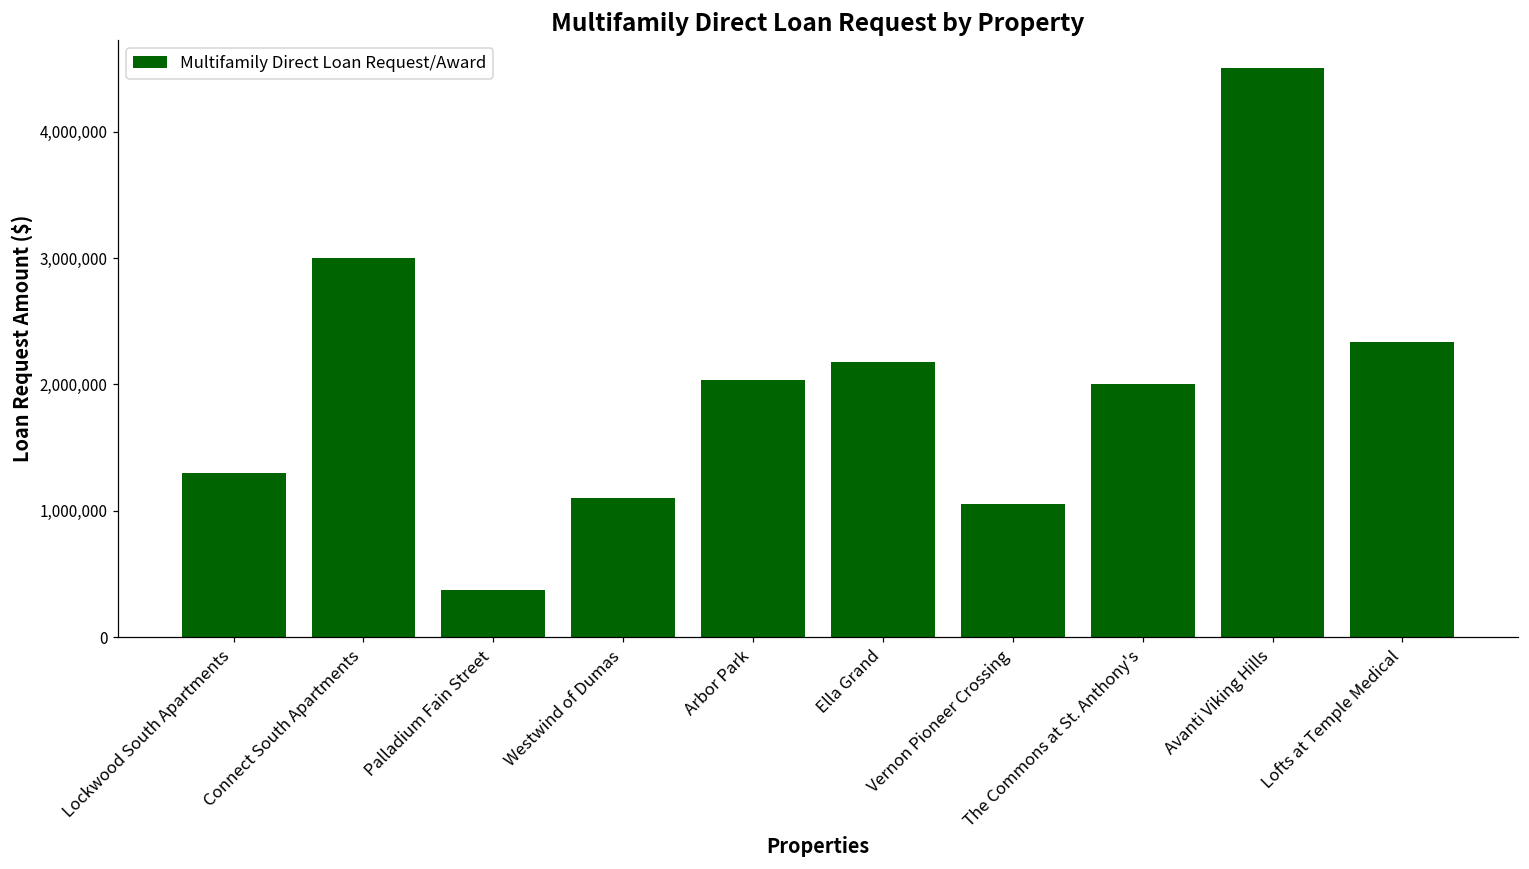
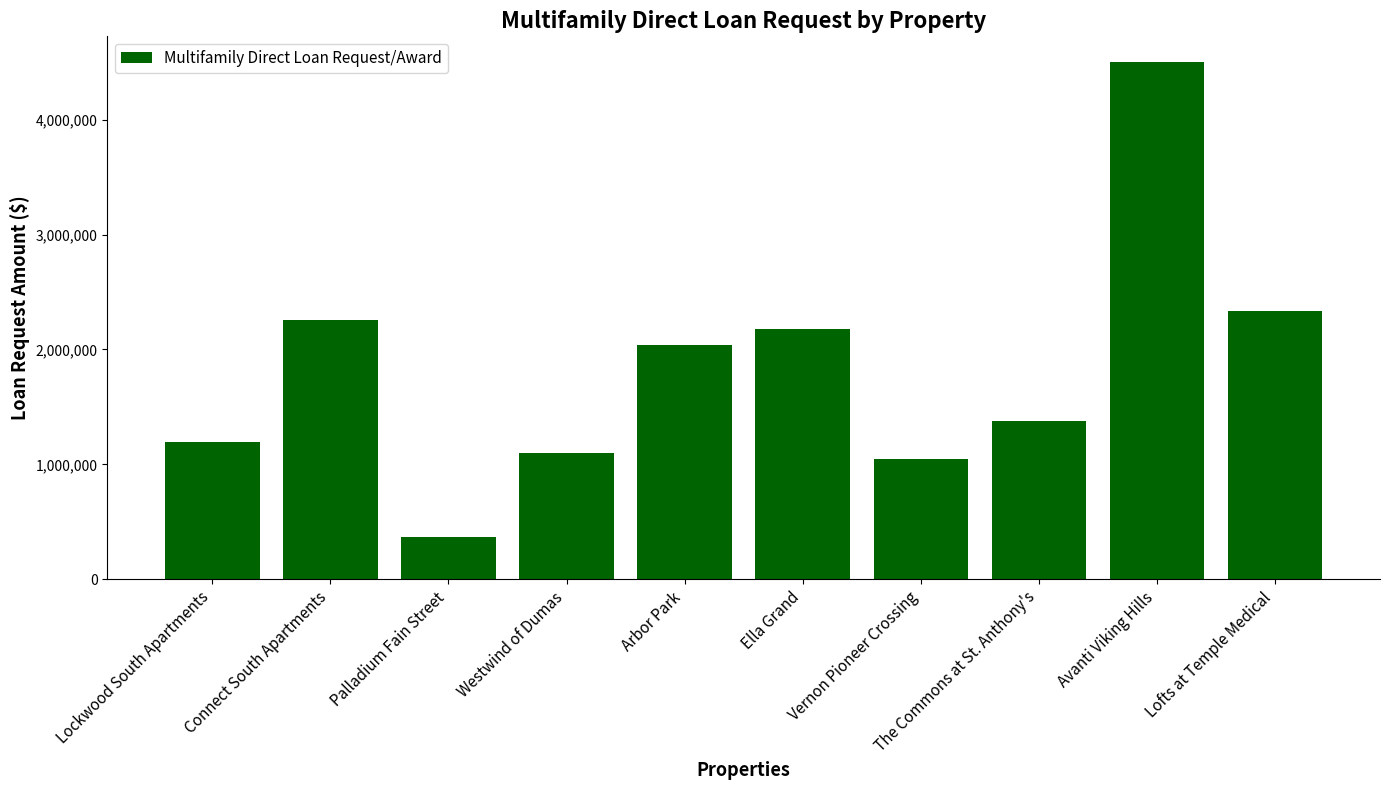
  {
-   "Lockwood South Apartments": "1,300,000",
-   "Connect South Apartments": "3,000,000",
+   "Lockwood South Apartments": "1,200,000",
+   "Connect South Apartments": "2,260,000",
    "Palladium Fain Street": "370,000",
    "Westwind of Dumas": "1,100,000",
    "Arbor Park": "2,040,000",
    "Ella Grand": "2,180,000",
    "Vernon Pioneer Crossing": "1,050,000",
-   "The Commons at St. Anthony's": "2,000,000",
+   "The Commons at St. Anthony's": "1,380,000",
    "Avanti Viking Hills": "4,500,000",
    "Lofts at Temple Medical": "2,340,000"
  }
